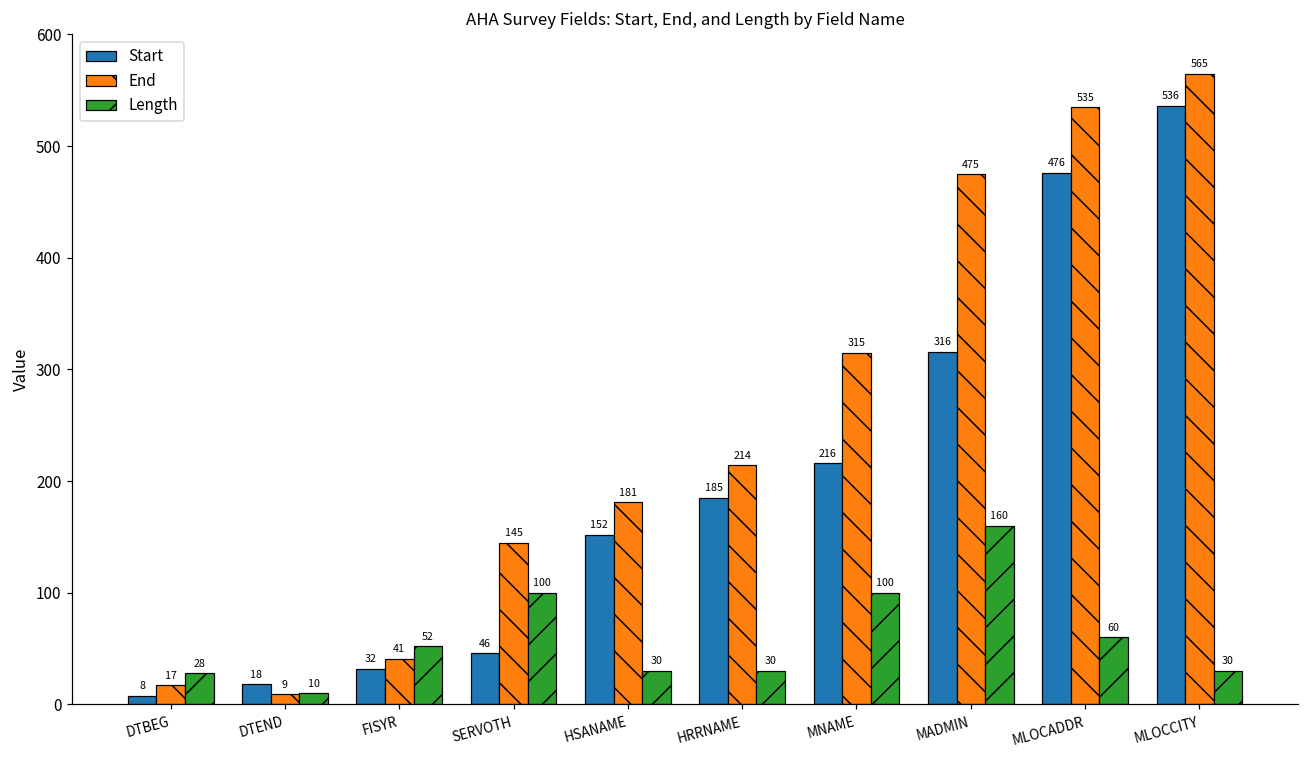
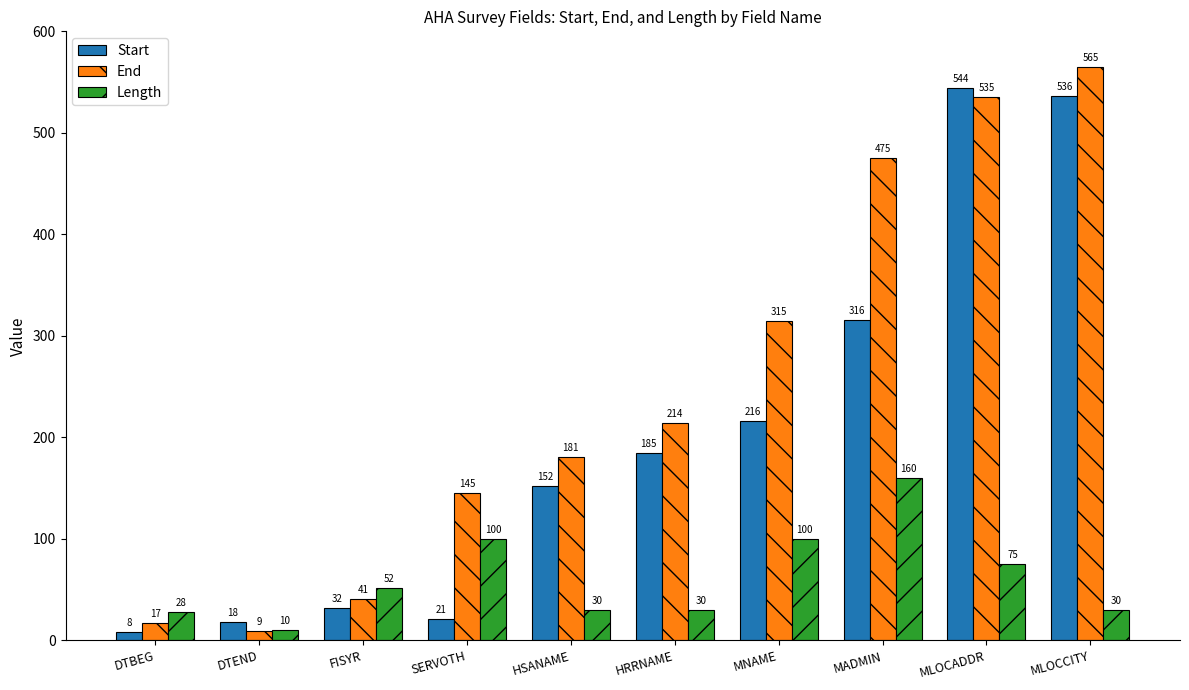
  {
    "Start": {
      "DTBEG": 8,
      "DTEND": 18,
      "FISYR": 32,
-     "SERVOTH": 46,
+     "SERVOTH": 21,
      "HSANAME": 152,
      "HRRNAME": 185,
      "MNAME": 216,
      "MADMIN": 316,
-     "MLOCADDR": 476,
+     "MLOCADDR": 544,
      "MLOCCITY": 536
    },
    "End": {
      "DTBEG": 17,
      "DTEND": 9,
      "FISYR": 41,
      "SERVOTH": 145,
      "HSANAME": 181,
      "HRRNAME": 214,
      "MNAME": 315,
      "MADMIN": 475,
      "MLOCADDR": 535,
      "MLOCCITY": 565
    },
    "Length": {
      "DTBEG": 28,
      "DTEND": 10,
      "FISYR": 52,
      "SERVOTH": 100,
      "HSANAME": 30,
      "HRRNAME": 30,
      "MNAME": 100,
      "MADMIN": 160,
-     "MLOCADDR": 60,
+     "MLOCADDR": 75,
      "MLOCCITY": 30
    }
  }
